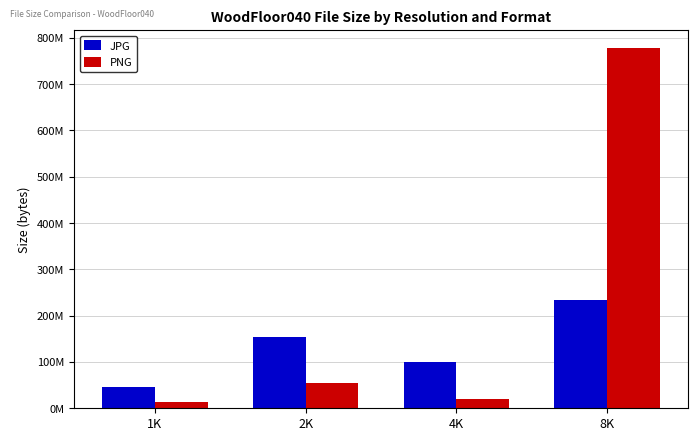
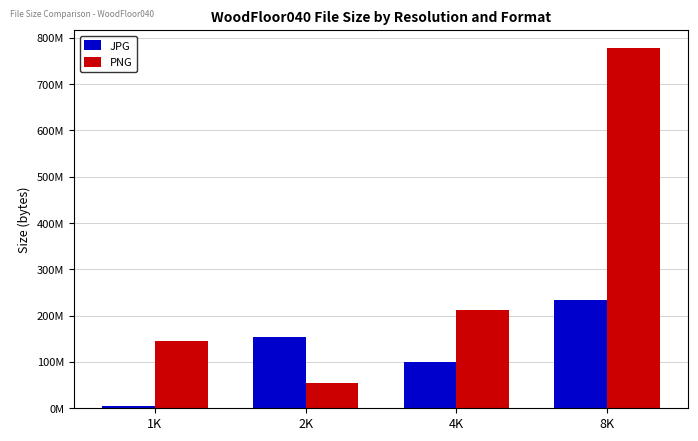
  {
    "JPG": {
-     "1K": 50000000,
+     "1K": 10000000,
      "2K": 150000000,
      "4K": 100000000,
      "8K": 230000000
    },
    "PNG": {
-     "1K": 10000000,
+     "1K": 150000000,
      "2K": 60000000,
-     "4K": 20000000,
+     "4K": 210000000,
      "8K": 780000000
    }
  }
